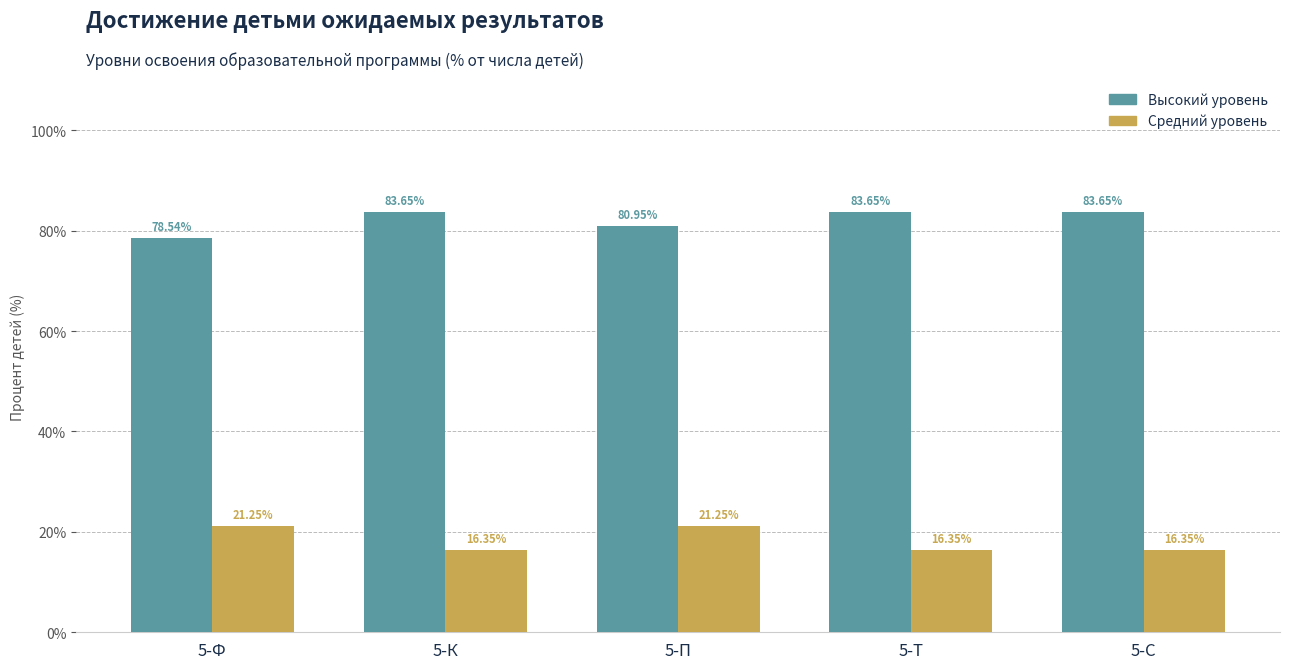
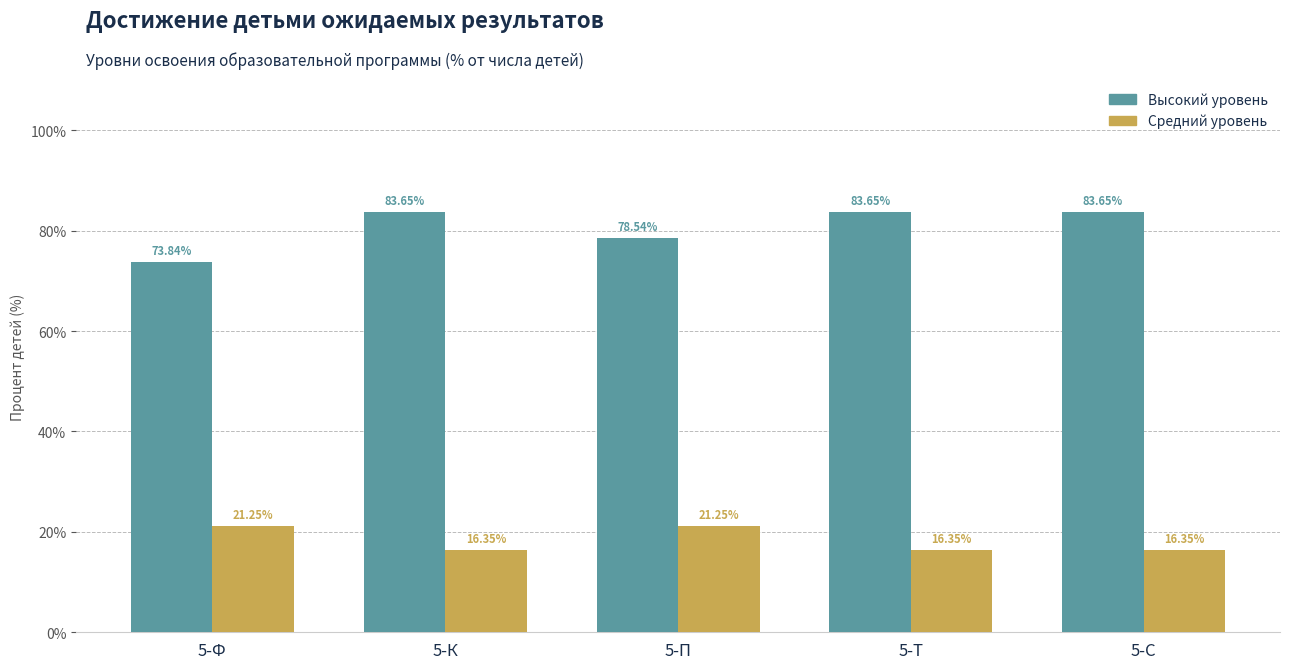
  {
    "Высокий уровень": {
-     "5-Ф": "78.54%",
+     "5-Ф": "73.84%",
      "5-К": "83.65%",
-     "5-П": "80.95%",
+     "5-П": "78.54%",
      "5-Т": "83.65%",
      "5-С": "83.65%"
    },
    "Средний уровень": {
      "5-Ф": "21.25%",
      "5-К": "16.35%",
      "5-П": "21.25%",
      "5-Т": "16.35%",
      "5-С": "16.35%"
    }
  }
